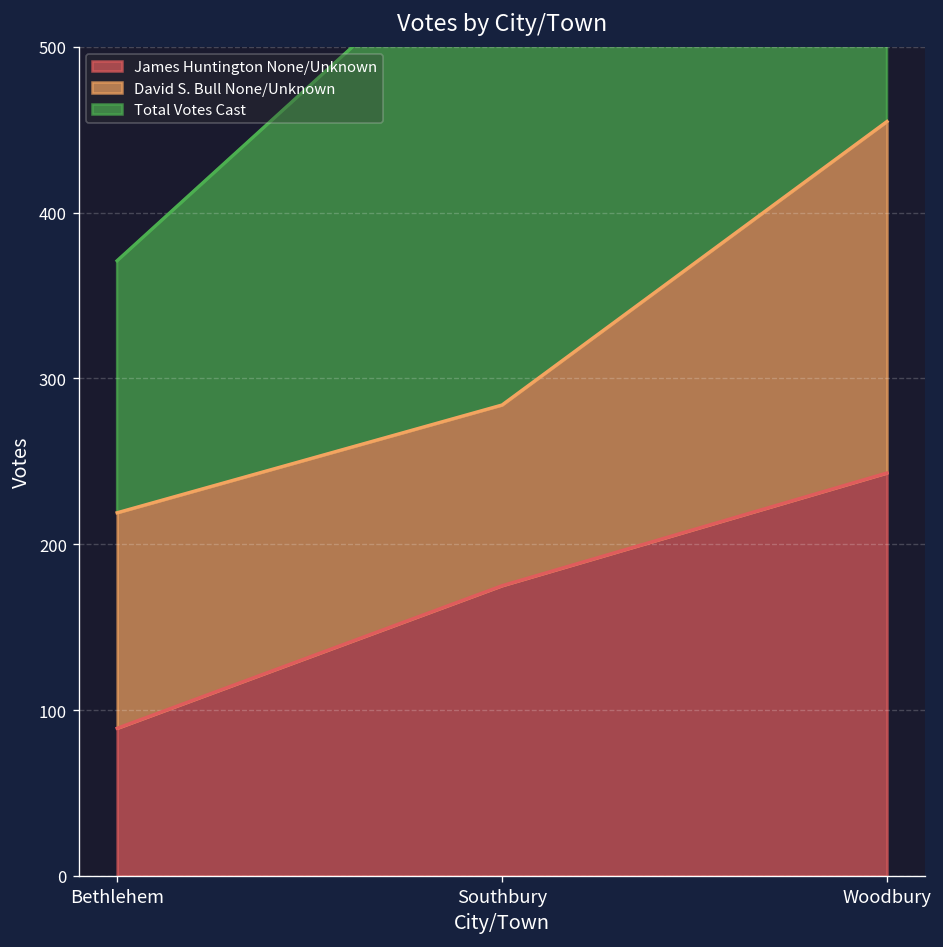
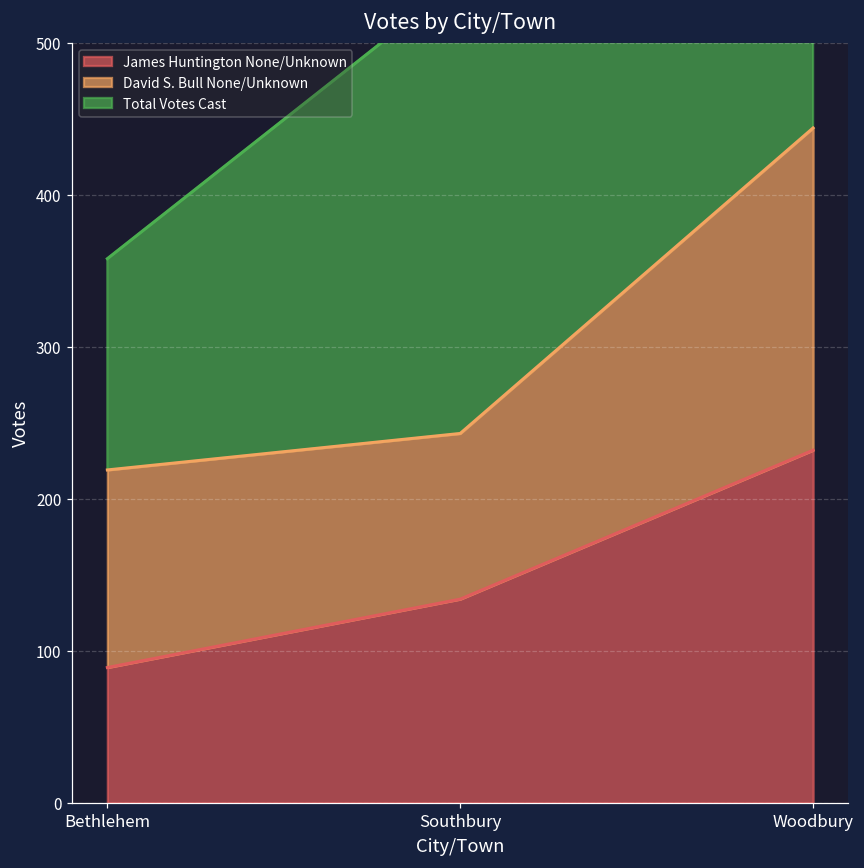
  {
    "James Huntington None/Unknown": {
      "Bethlehem": 89,
-     "Southbury": 175,
-     "Woodbury": 243
+     "Southbury": 134,
+     "Woodbury": 232
    },
    "David S. Bull None/Unknown": {
      "Bethlehem": 130,
      "Southbury": 109,
      "Woodbury": 212
    },
    "Total Votes Cast": {
-     "Bethlehem": 152
+     "Bethlehem": 139
    }
  }
